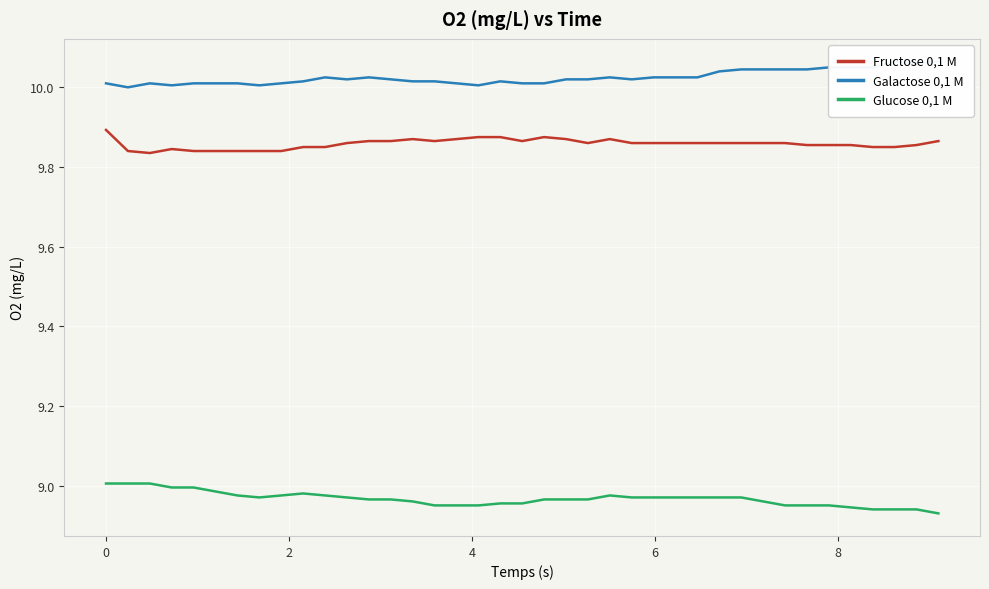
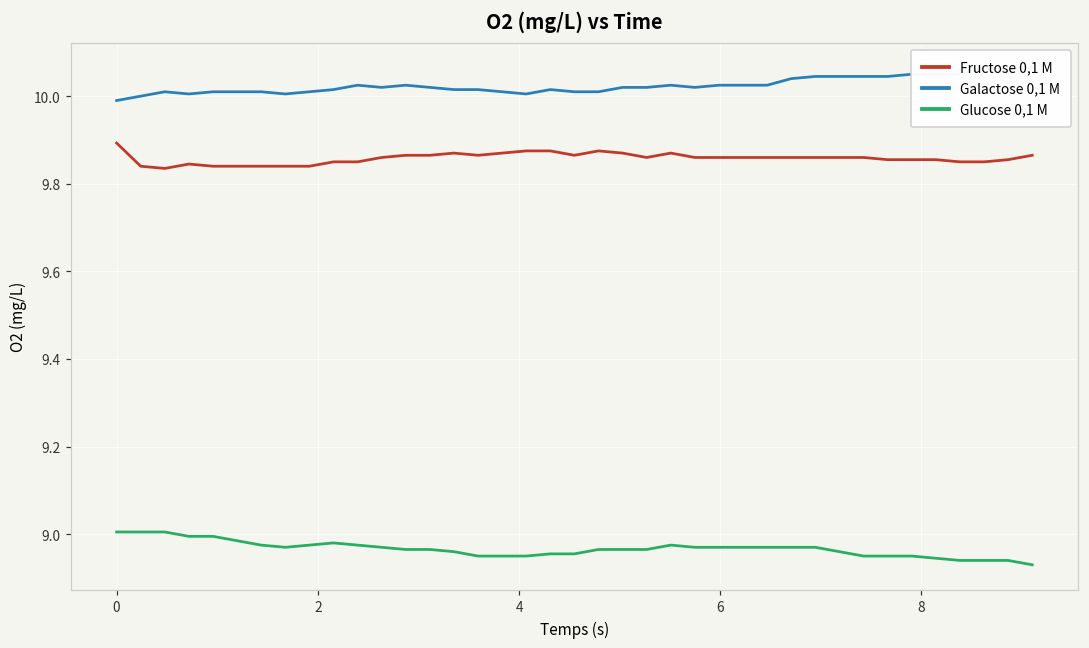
  {
    "Fructose 0,1 M": {
      "0": 9.89
    },
    "Galactose 0,1 M": {
-     "0": 10.01
+     "0": 9.99
    },
    "Glucose 0,1 M": {
      "0": 9.01
    }
  }
